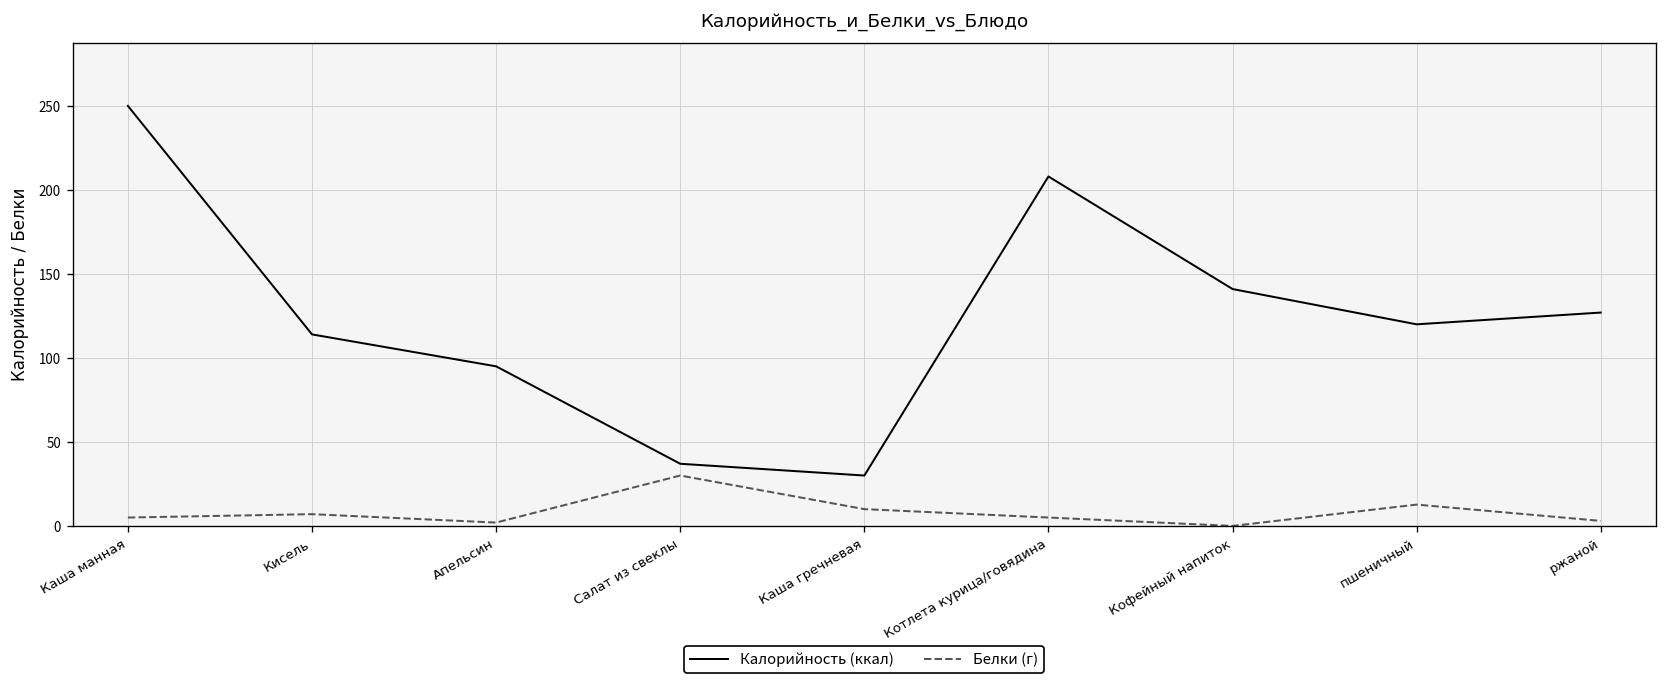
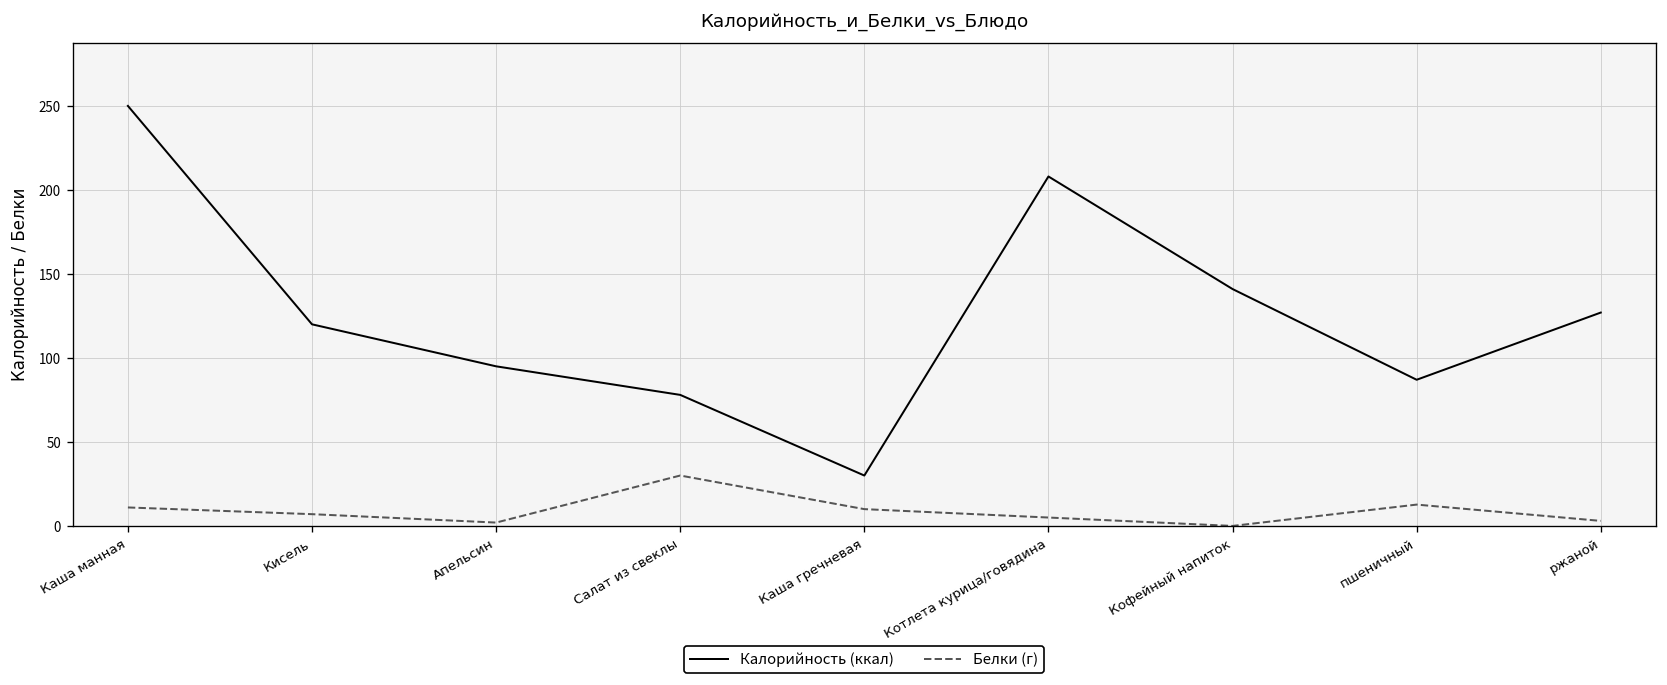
  {
    "Калорийность (ккал)": {
      "Каша манная": 250,
-     "Кисель": 114,
+     "Кисель": 120,
      "Апельсин": 95,
-     "Салат из свеклы": 37,
+     "Салат из свеклы": 78,
      "Каша гречневая": 30,
      "Котлета курица/говядина": 208,
      "Кофейный напиток": 141,
-     "пшеничный": 120,
+     "пшеничный": 87,
      "ржаной": 127
    },
    "Белки (г)": {
-     "Каша манная": 5,
+     "Каша манная": 11,
      "Кисель": 7,
      "Апельсин": 2,
      "Салат из свеклы": 30,
      "Каша гречневая": 10,
      "Котлета курица/говядина": 5,
      "Кофейный напиток": 0,
      "пшеничный": 13,
      "ржаной": 3
    }
  }
